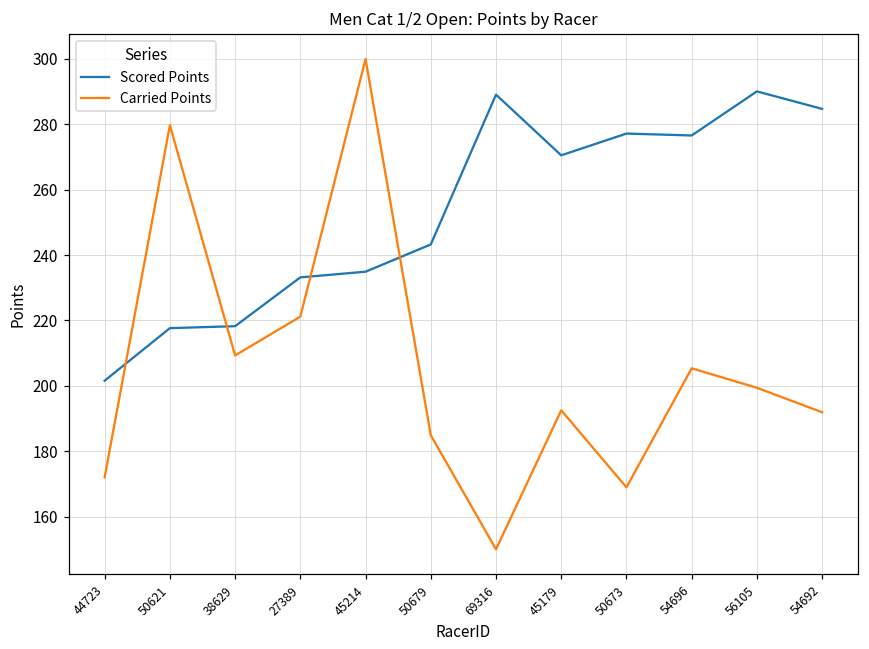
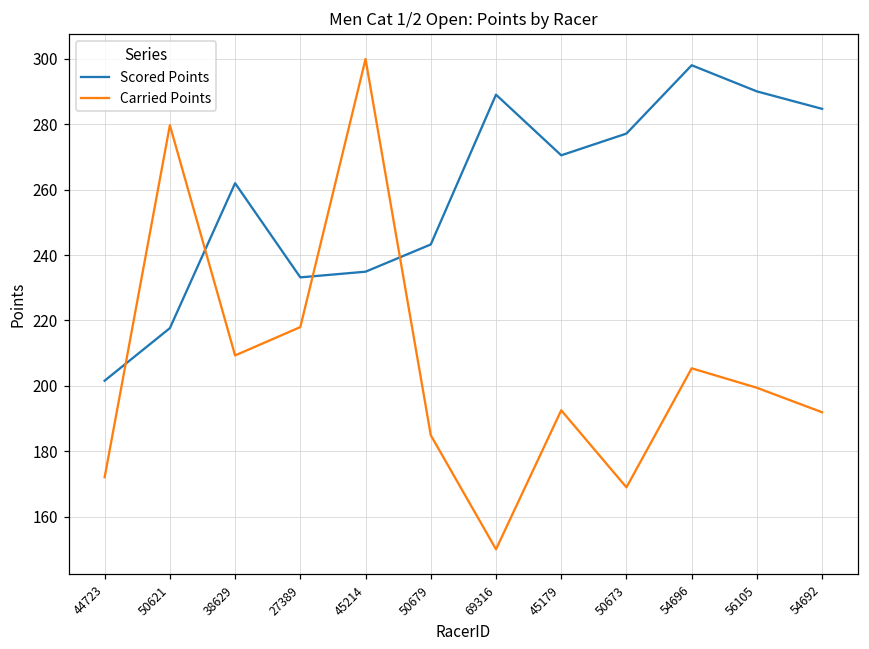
  {
    "Scored Points": {
      "44723": 202,
      "50621": 218,
-     "38629": 218,
+     "38629": 262,
      "27389": 233,
      "45214": 235,
      "50679": 243,
      "69316": 289,
      "45179": 271,
      "50673": 277,
-     "54696": 277,
+     "54696": 298,
      "56105": 290,
      "54692": 285
    },
    "Carried Points": {
      "44723": 172,
      "50621": 280,
      "38629": 209,
-     "27389": 221,
+     "27389": 218,
      "45214": 300,
      "50679": 185,
      "69316": 150,
      "45179": 193,
      "50673": 169,
      "54696": 205,
      "56105": 199,
      "54692": 192
    }
  }
